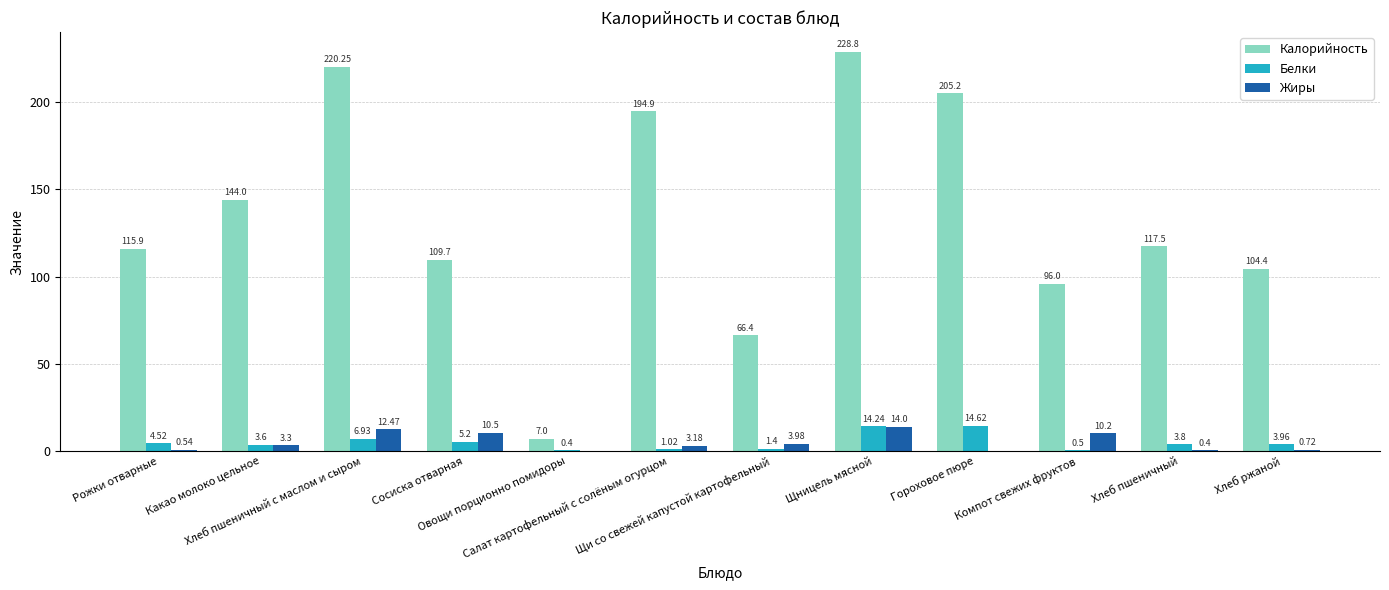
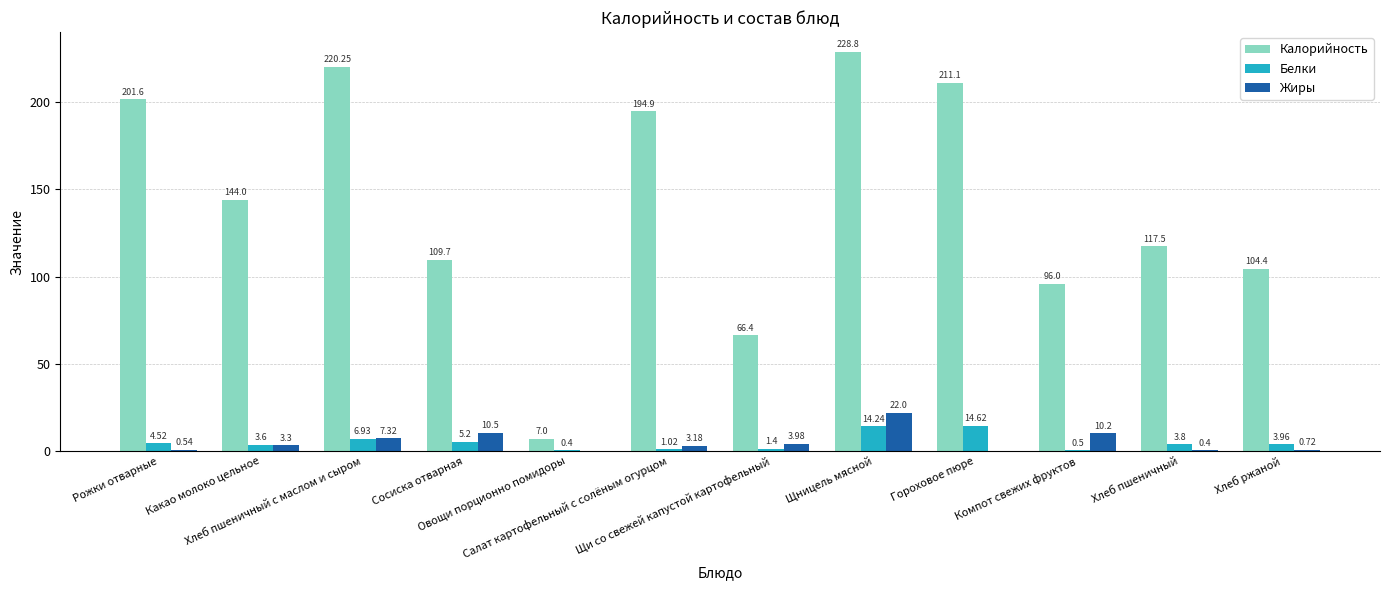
  {
    "Калорийность": {
-     "Рожки отварные": 115.9,
+     "Рожки отварные": 201.6,
      "Какао молоко цельное": 144.0,
      "Хлеб пшеничный с маслом и сыром": 220.25,
      "Сосиска отварная": 109.7,
      "Овощи порционно помидоры": 7.0,
      "Салат картофельный с солёным огурцом": 194.9,
      "Щи со свежей капустой картофельный": 66.4,
      "Щницель мясной": 228.8,
-     "Гороховое пюре": 205.2,
+     "Гороховое пюре": 211.1,
      "Компот свежих фруктов": 96.0,
      "Хлеб пшеничный": 117.5,
      "Хлеб ржаной": 104.4
    },
    "Белки": {
      "Рожки отварные": 4.52,
      "Какао молоко цельное": 3.6,
      "Хлеб пшеничный с маслом и сыром": 6.93,
      "Сосиска отварная": 5.2,
      "Овощи порционно помидоры": 0.4,
      "Салат картофельный с солёным огурцом": 1.02,
      "Щи со свежей капустой картофельный": 1.4,
      "Щницель мясной": 14.24,
      "Гороховое пюре": 14.62,
      "Компот свежих фруктов": 0.5,
      "Хлеб пшеничный": 3.8,
      "Хлеб ржаной": 3.96
    },
    "Жиры": {
      "Рожки отварные": 0.54,
      "Какао молоко цельное": 3.3,
-     "Хлеб пшеничный с маслом и сыром": 12.47,
+     "Хлеб пшеничный с маслом и сыром": 7.32,
      "Сосиска отварная": 10.5,
      "Салат картофельный с солёным огурцом": 3.18,
      "Щи со свежей капустой картофельный": 3.98,
-     "Щницель мясной": 14.0,
+     "Щницель мясной": 22.0,
      "Компот свежих фруктов": 10.2,
      "Хлеб пшеничный": 0.4,
      "Хлеб ржаной": 0.72
    }
  }
